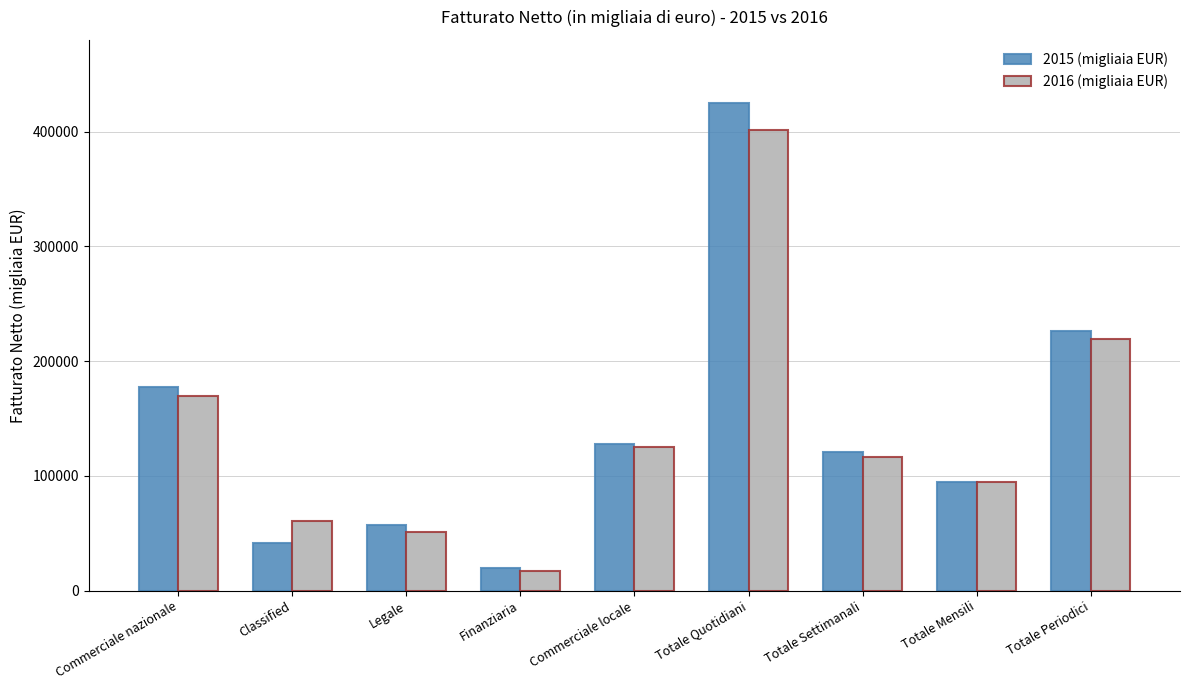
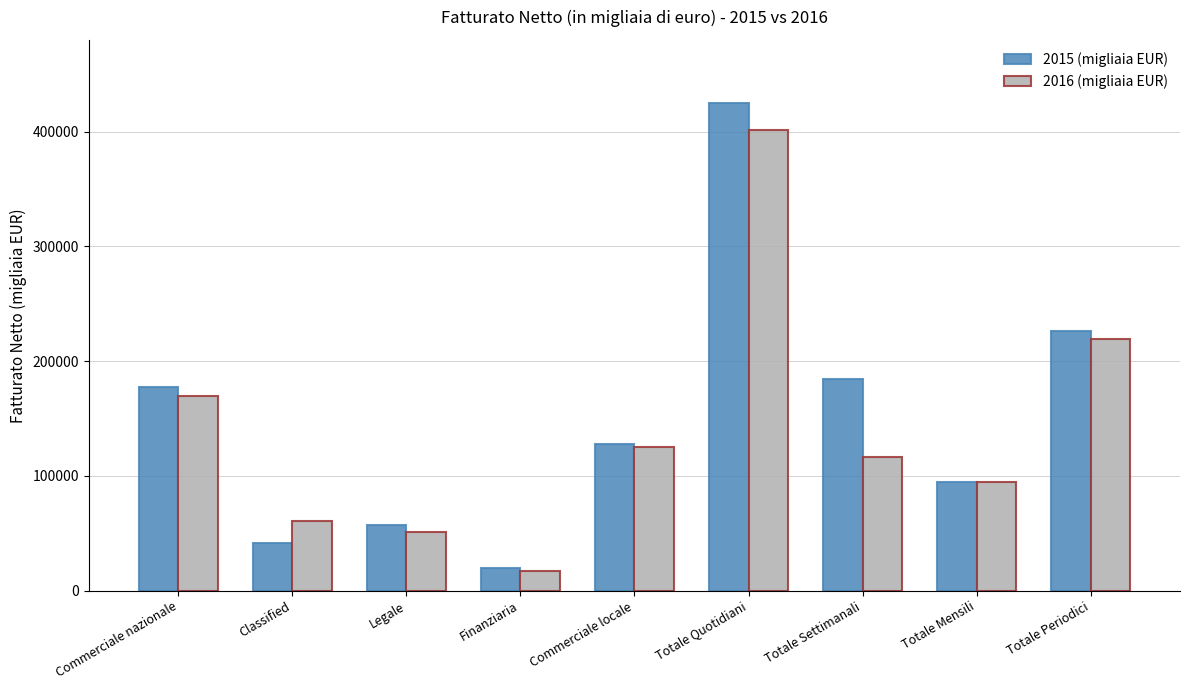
  {
    "2015 (migliaia EUR)": {
      "Commerciale nazionale": 177000,
      "Classified": 42000,
      "Legale": 57000,
      "Finanziaria": 20000,
      "Commerciale locale": 128000,
      "Totale Quotidiani": 425000,
-     "Totale Settimanali": 121000,
+     "Totale Settimanali": 184000,
      "Totale Mensili": 95000,
      "Totale Periodici": 227000
    },
    "2016 (migliaia EUR)": {
      "Commerciale nazionale": 170000,
      "Classified": 60000,
      "Legale": 52000,
      "Finanziaria": 17000,
      "Commerciale locale": 126000,
      "Totale Quotidiani": 402000,
      "Totale Settimanali": 116000,
      "Totale Mensili": 95000,
      "Totale Periodici": 219000
    }
  }
